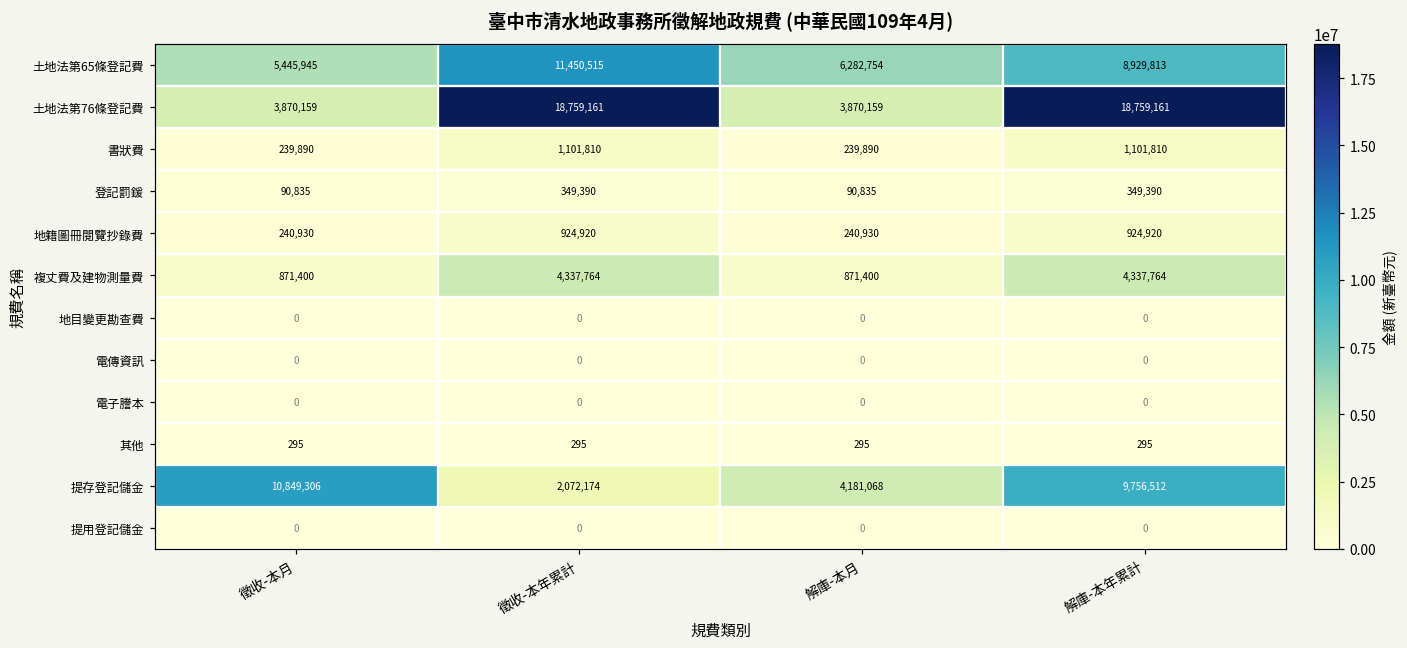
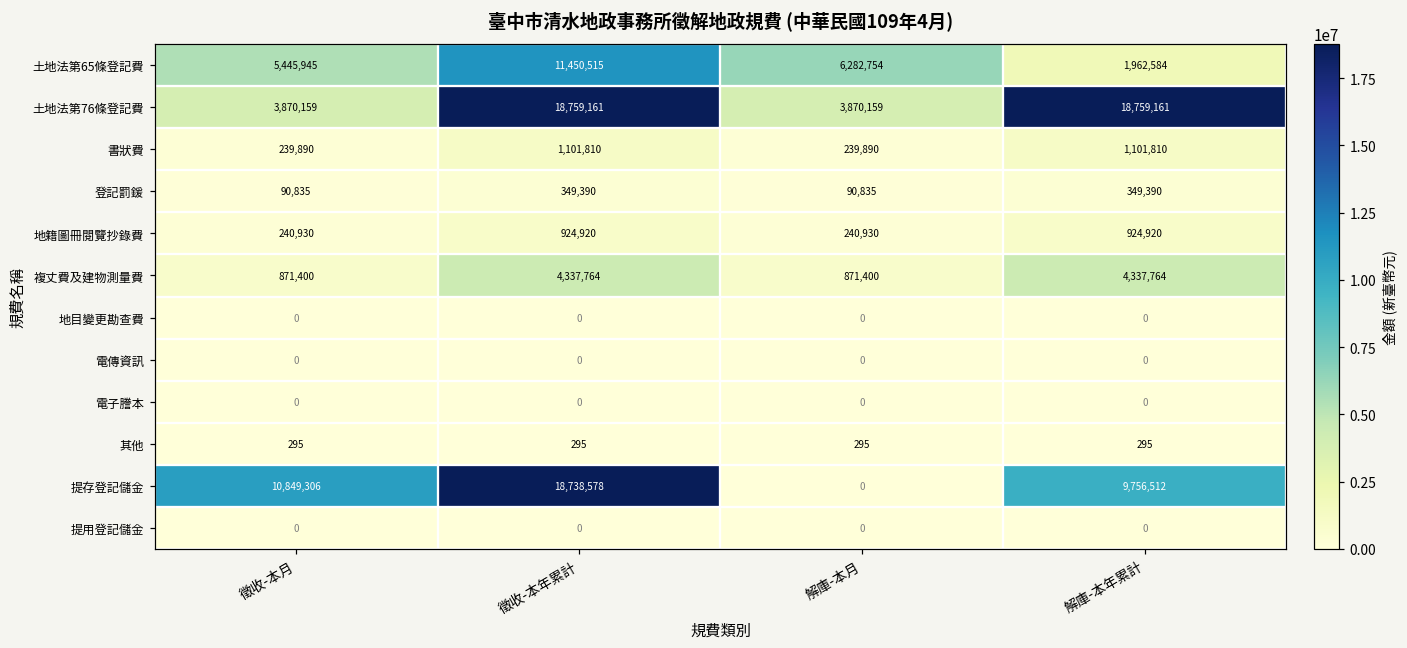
  {
    "土地法第65條登記費": {
      "徵收-本月": "5,445,945",
      "徵收-本年累計": "11,450,515",
      "解庫-本月": "6,282,754",
-     "解庫-本年累計": "8,929,813"
+     "解庫-本年累計": "1,962,584"
    },
    "土地法第76條登記費": {
      "徵收-本月": "3,870,159",
      "徵收-本年累計": "18,759,161",
      "解庫-本月": "3,870,159",
      "解庫-本年累計": "18,759,161"
    },
    "書狀費": {
      "徵收-本月": "239,890",
      "徵收-本年累計": "1,101,810",
      "解庫-本月": "239,890",
      "解庫-本年累計": "1,101,810"
    },
    "登記罰鍰": {
      "徵收-本月": "90,835",
      "徵收-本年累計": "349,390",
      "解庫-本月": "90,835",
      "解庫-本年累計": "349,390"
    },
    "地籍圖冊閱覽抄錄費": {
      "徵收-本月": "240,930",
      "徵收-本年累計": "924,920",
      "解庫-本月": "240,930",
      "解庫-本年累計": "924,920"
    },
    "複丈費及建物測量費": {
      "徵收-本月": "871,400",
      "徵收-本年累計": "4,337,764",
      "解庫-本月": "871,400",
      "解庫-本年累計": "4,337,764"
    },
    "地目變更勘查費": {
      "徵收-本月": "0",
      "徵收-本年累計": "0",
      "解庫-本月": "0",
      "解庫-本年累計": "0"
    },
    "電傳資訊": {
      "徵收-本月": "0",
      "徵收-本年累計": "0",
      "解庫-本月": "0",
      "解庫-本年累計": "0"
    },
    "電子謄本": {
      "徵收-本月": "0",
      "徵收-本年累計": "0",
      "解庫-本月": "0",
      "解庫-本年累計": "0"
    },
    "其他": {
      "徵收-本月": "295",
      "徵收-本年累計": "295",
      "解庫-本月": "295",
      "解庫-本年累計": "295"
    },
    "提存登記儲金": {
      "徵收-本月": "10,849,306",
-     "徵收-本年累計": "2,072,174",
-     "解庫-本月": "4,181,068",
+     "徵收-本年累計": "18,738,578",
+     "解庫-本月": "0",
      "解庫-本年累計": "9,756,512"
    },
    "提用登記儲金": {
      "徵收-本月": "0",
      "徵收-本年累計": "0",
      "解庫-本月": "0",
      "解庫-本年累計": "0"
    }
  }
